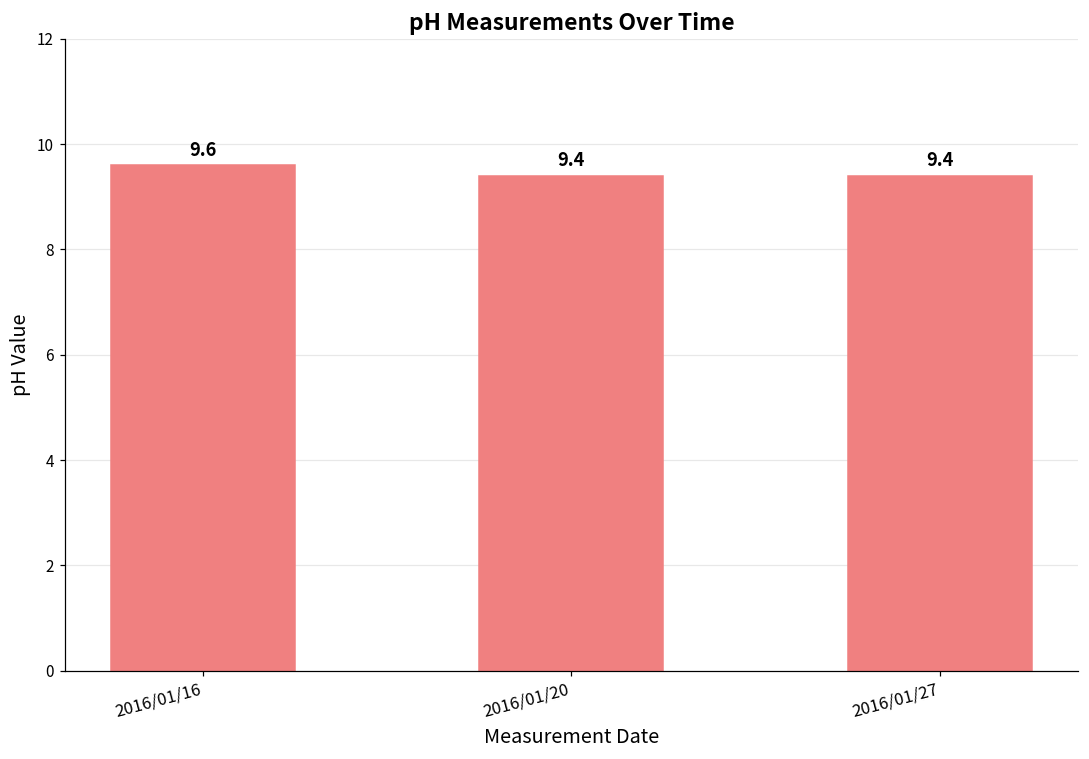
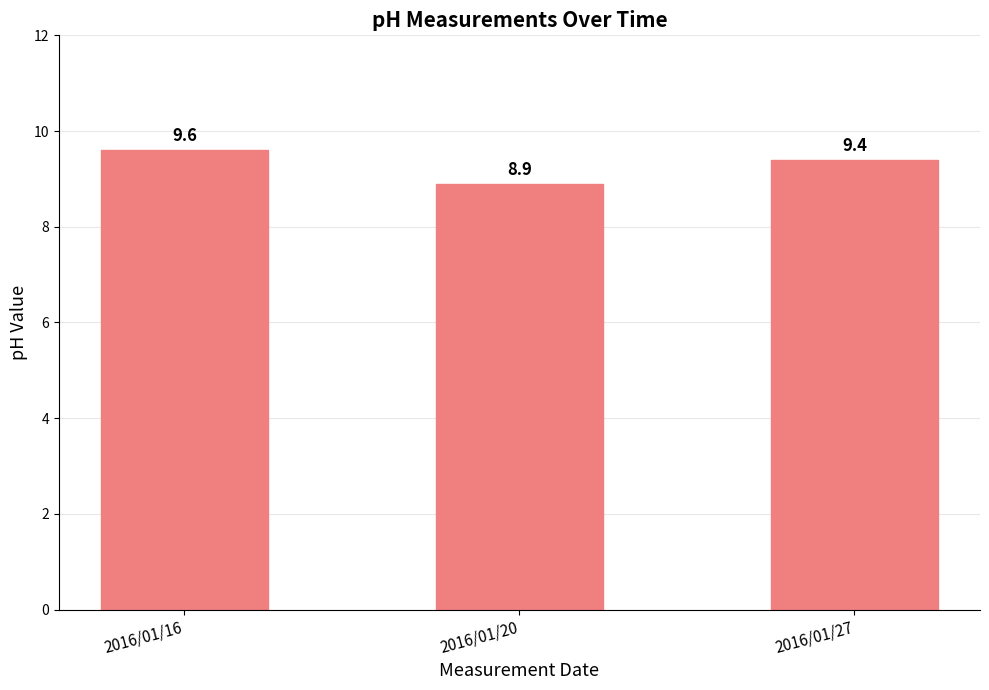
  {
    "2016/01/16": 9.6,
-   "2016/01/20": 9.4,
+   "2016/01/20": 8.9,
    "2016/01/27": 9.4
  }
